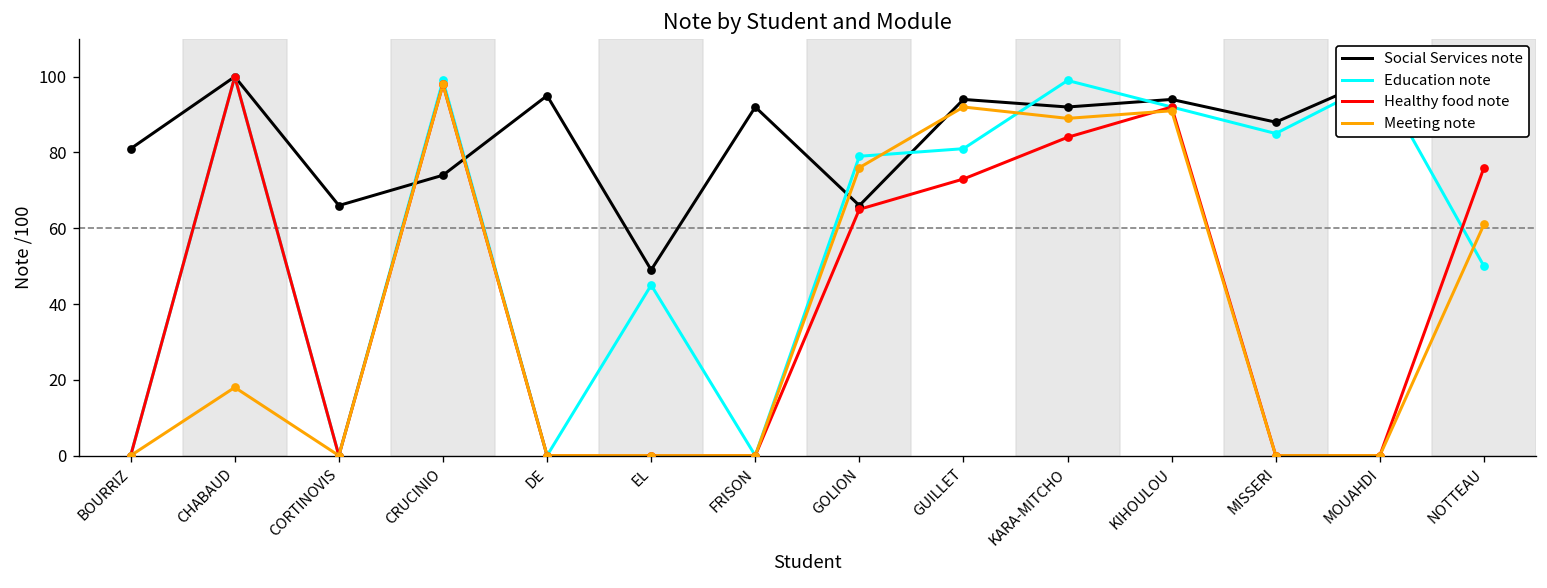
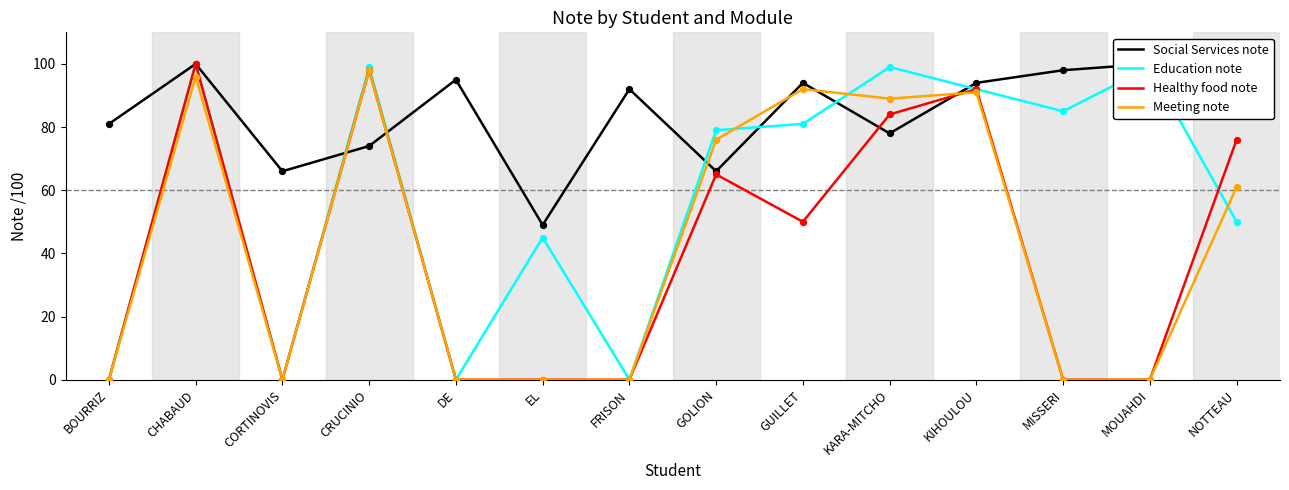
  {
    "Social Services note": {
      "BOURRIZ": 81,
      "CORTINOVIS": 66,
      "CRUCINIO": 74,
      "DE": 95,
      "EL": 49,
      "FRISON": 92,
      "GOLION": 66,
      "GUILLET": 94,
-     "KARA-MITCHO": 92,
+     "KARA-MITCHO": 78,
      "KIHOULOU": 94,
-     "MISSERI": 88
+     "MISSERI": 98
    },
    "Education note": {
      "CRUCINIO": 99,
      "EL": 45,
      "GOLION": 79,
      "GUILLET": 81,
      "KARA-MITCHO": 99,
      "MISSERI": 85,
      "NOTTEAU": 50
    },
    "Healthy food note": {
      "GOLION": 65,
-     "GUILLET": 73,
+     "GUILLET": 50,
      "KARA-MITCHO": 84,
      "NOTTEAU": 76
    },
    "Meeting note": {
-     "CHABAUD": 18,
+     "CHABAUD": 96,
      "GOLION": 76,
      "GUILLET": 92,
      "KARA-MITCHO": 89,
      "KIHOULOU": 91,
      "NOTTEAU": 61
    }
  }
